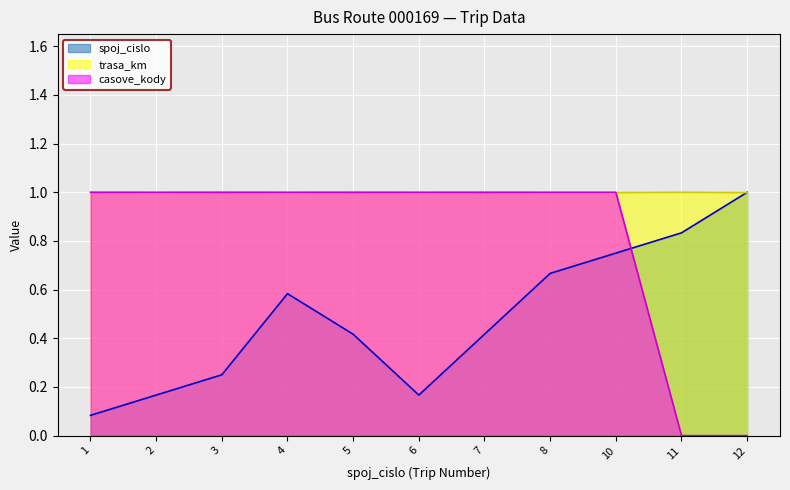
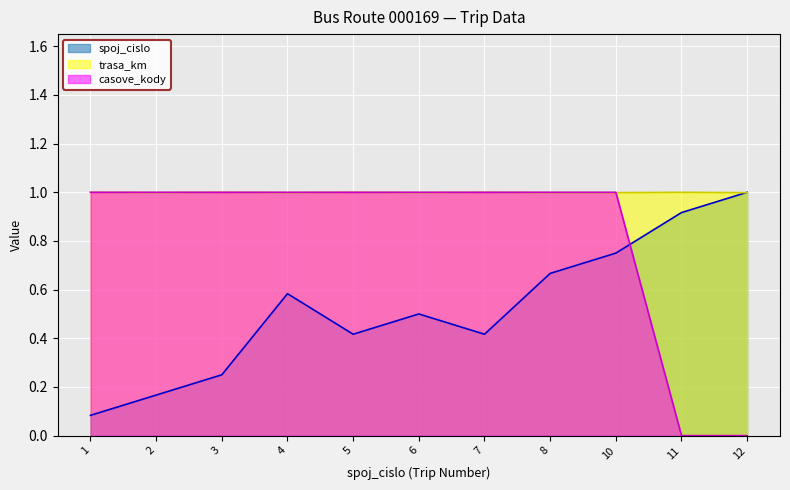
  {
    "spoj_cislo": {
      "1": 0.08,
      "2": 0.17,
      "3": 0.25,
      "4": 0.58,
      "5": 0.42,
-     "6": 0.17,
+     "6": 0.50,
      "7": 0.42,
      "8": 0.67,
      "10": 0.75,
-     "11": 0.83
+     "11": 0.92
    },
    "trasa_km": {
      "11": 1.00
    },
    "casove_kody": {
      "11": 0.00,
      "12": 0.00
    }
  }
